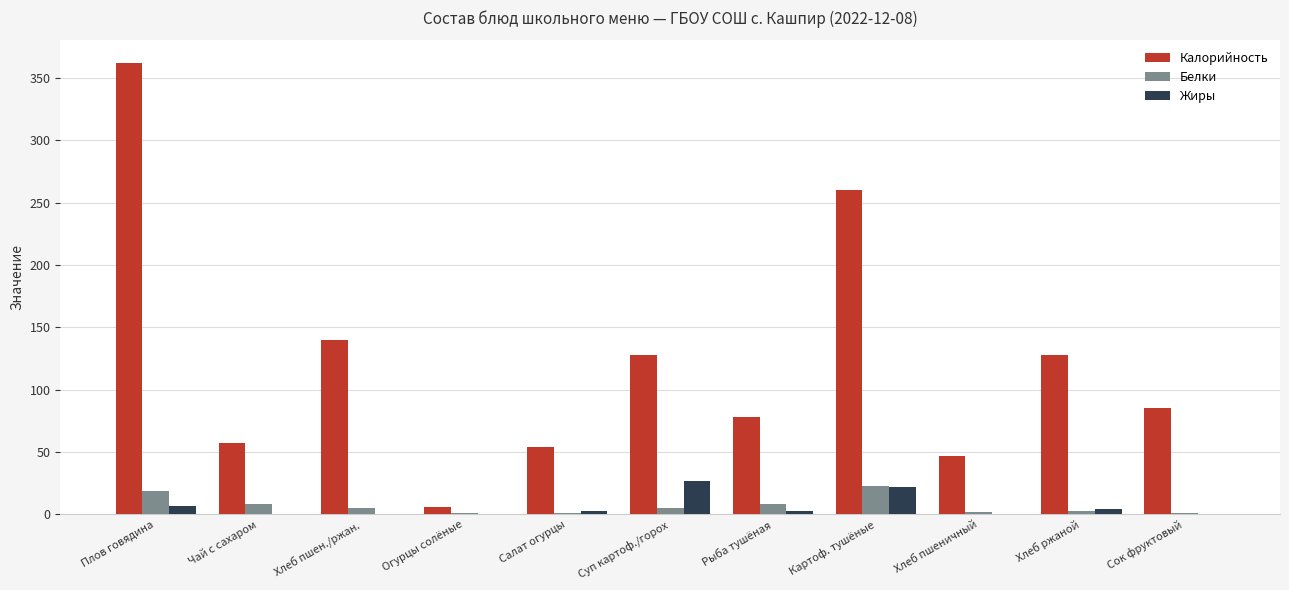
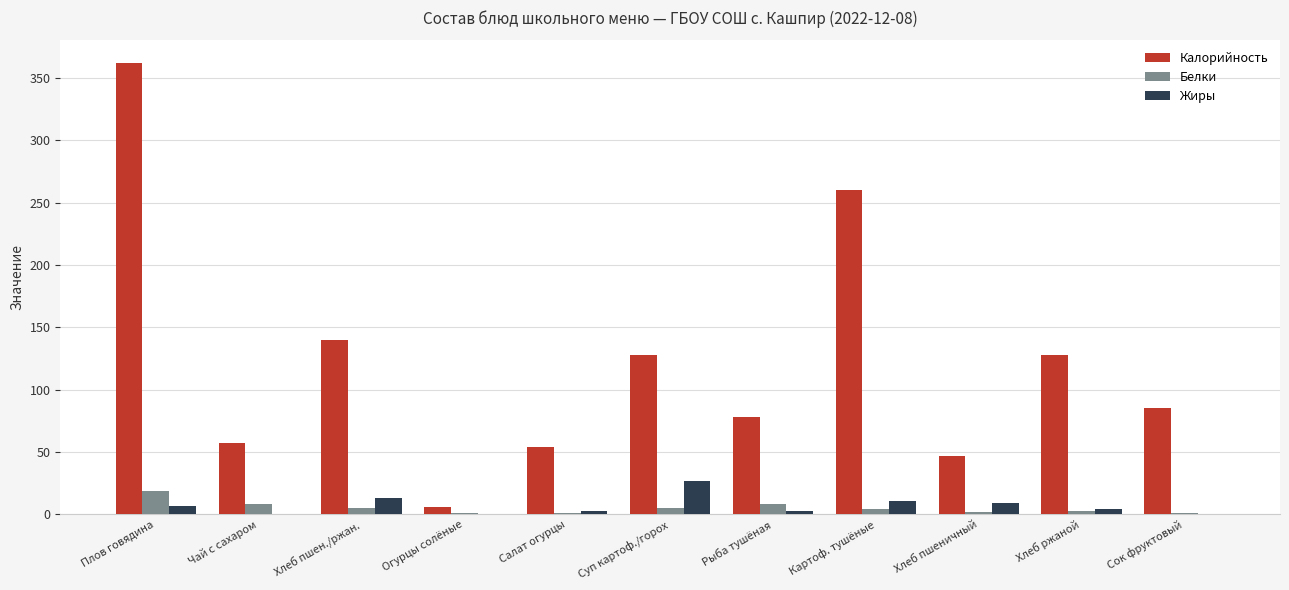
  {
    "Калорийность": {
      "Плов говядина": 362,
      "Чай с сахаром": 57,
      "Хлеб пшен./ржан.": 140,
      "Огурцы солёные": 6,
      "Салат огурцы": 54,
      "Суп картоф./горох": 128,
      "Рыба тушёная": 78,
      "Картоф. тушёные": 260,
      "Хлеб пшеничный": 47,
      "Хлеб ржаной": 128,
      "Сок фруктовый": 85
    },
    "Белки": {
      "Плов говядина": 19,
      "Чай с сахаром": 8,
      "Хлеб пшен./ржан.": 5,
      "Суп картоф./горох": 5,
      "Рыба тушёная": 8,
-     "Картоф. тушёные": 23,
+     "Картоф. тушёные": 4,
      "Хлеб ржаной": 3
    },
    "Жиры": {
      "Плов говядина": 7,
      "Чай с сахаром": 0,
-     "Хлеб пшен./ржан.": 0,
+     "Хлеб пшен./ржан.": 13,
      "Огурцы солёные": 0,
      "Салат огурцы": 3,
      "Суп картоф./горох": 27,
      "Рыба тушёная": 3,
-     "Картоф. тушёные": 22,
-     "Хлеб пшеничный": 0,
+     "Картоф. тушёные": 11,
+     "Хлеб пшеничный": 9,
      "Хлеб ржаной": 4,
      "Сок фруктовый": 0
    }
  }
